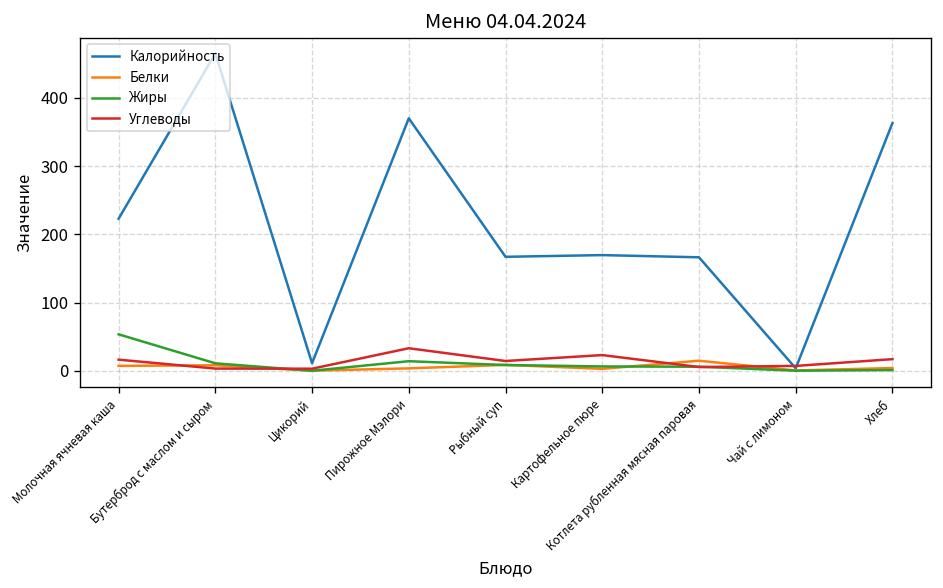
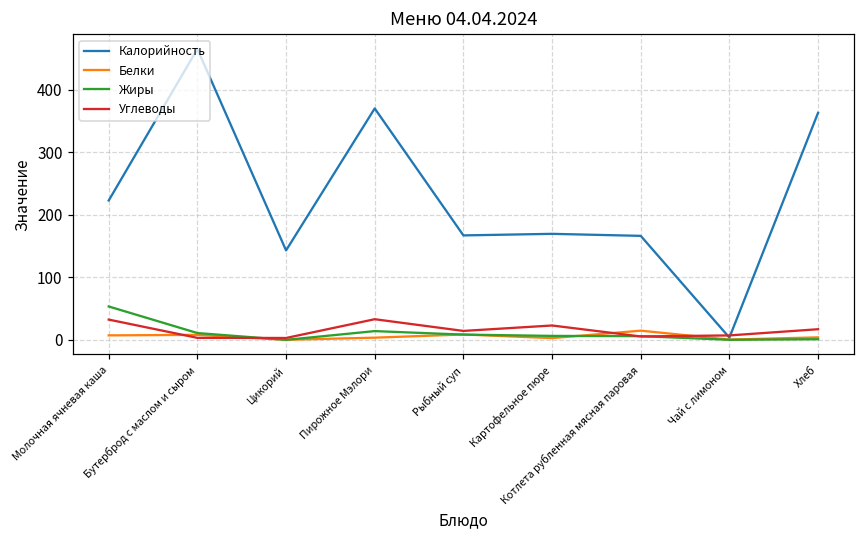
  {
    "Калорийность": {
      "Молочная ячневая каша": 220,
-     "Цикорий": 10,
+     "Цикорий": 140,
      "Пирожное Мэлори": 370,
      "Рыбный суп": 170,
      "Картофельное пюре": 170,
      "Котлета рубленная мясная паровая": 170,
      "Хлеб": 360
    },
    "Белки": {
      "Молочная ячневая каша": 10,
      "Пирожное Мэлори": 0,
      "Котлета рубленная мясная паровая": 10
    },
    "Жиры": {
      "Молочная ячневая каша": 50,
      "Пирожное Мэлори": 10
    },
    "Углеводы": {
-     "Молочная ячневая каша": 20,
+     "Молочная ячневая каша": 30,
      "Бутерброд с маслом и сыром": 0,
      "Пирожное Мэлори": 30,
      "Рыбный суп": 10,
      "Картофельное пюре": 20,
      "Хлеб": 20
    }
  }
